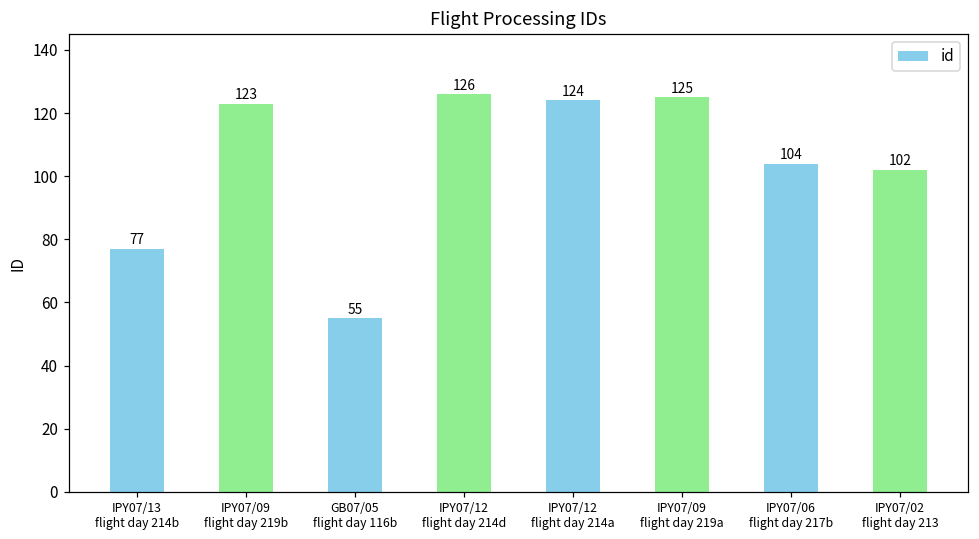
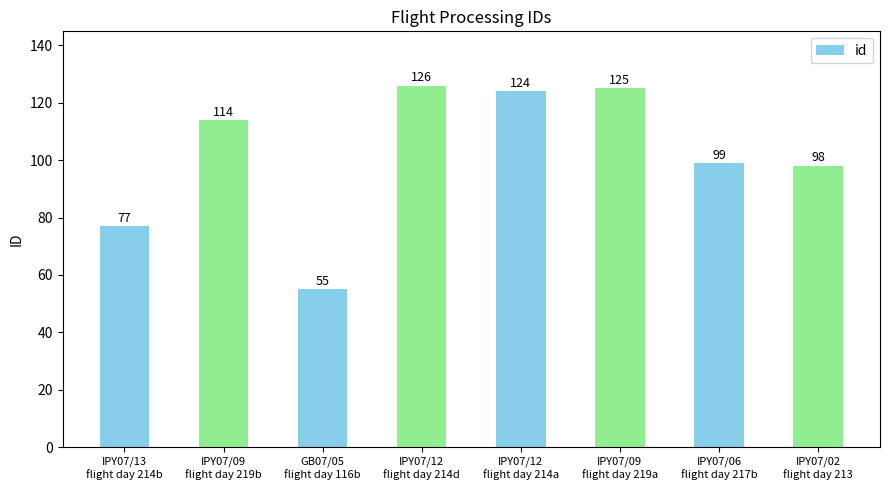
  {
    "IPY07/13 flight day 214b": 77,
-   "IPY07/09 flight day 219b": 123,
+   "IPY07/09 flight day 219b": 114,
    "GB07/05 flight day 116b": 55,
    "IPY07/12 flight day 214d": 126,
    "IPY07/12 flight day 214a": 124,
    "IPY07/09 flight day 219a": 125,
-   "IPY07/06 flight day 217b": 104,
-   "IPY07/02 flight day 213": 102
+   "IPY07/06 flight day 217b": 99,
+   "IPY07/02 flight day 213": 98
  }
